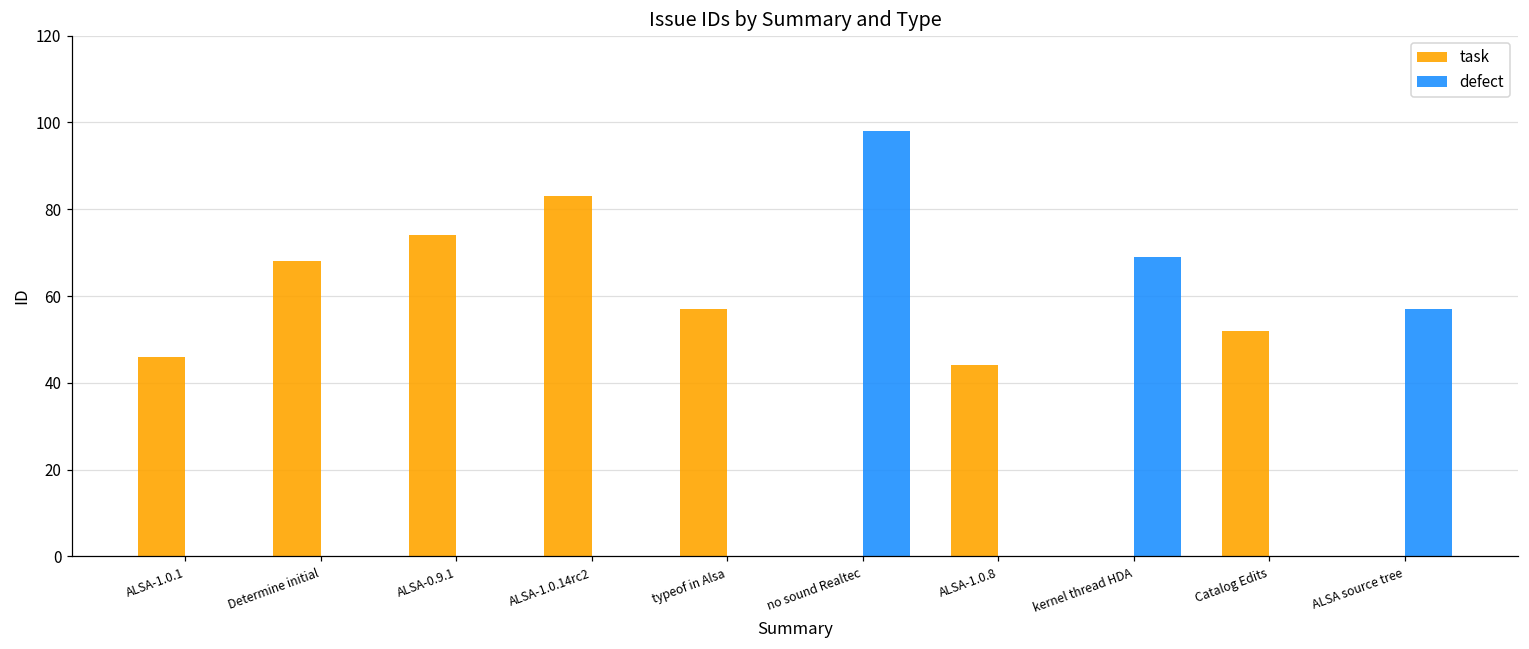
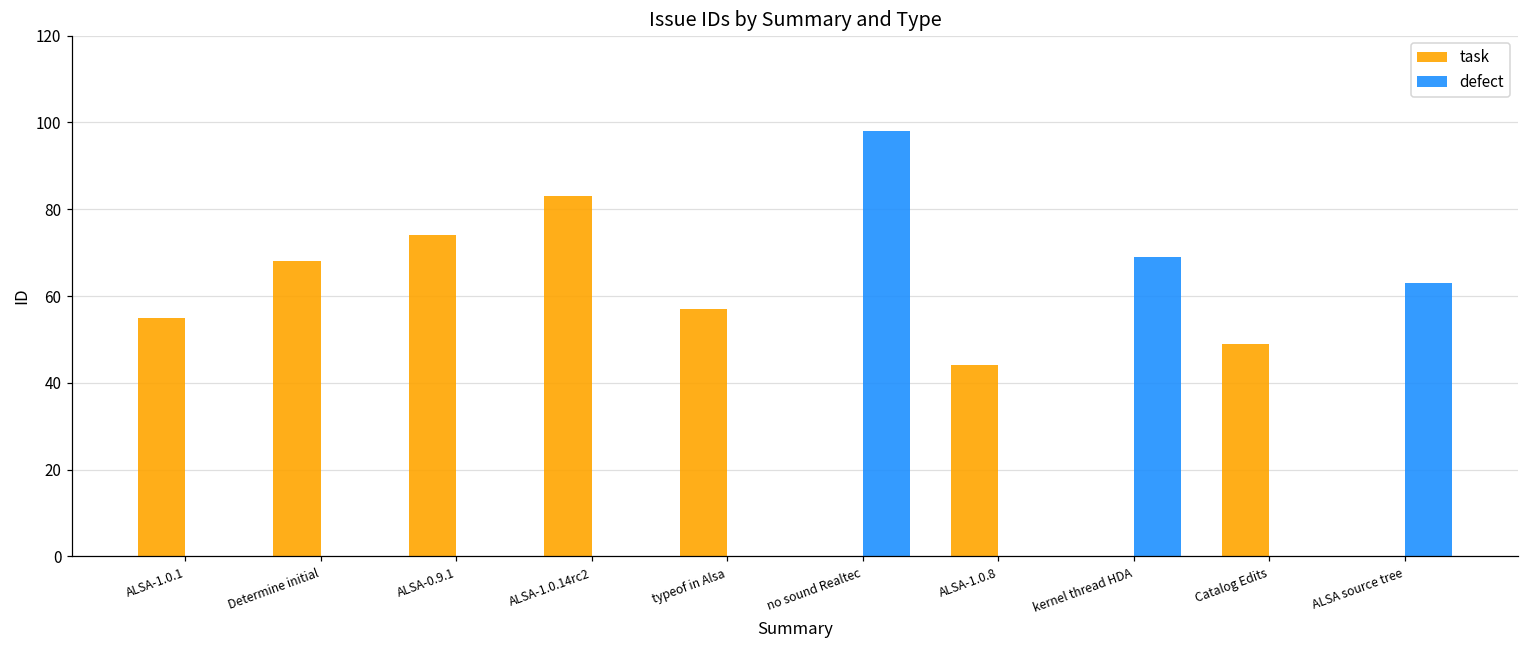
  {
    "task": {
-     "ALSA-1.0.1": 46,
+     "ALSA-1.0.1": 55,
      "Determine initial": 68,
      "ALSA-0.9.1": 74,
      "ALSA-1.0.14rc2": 83,
      "typeof in Alsa": 57,
      "no sound Realtec": 0,
      "ALSA-1.0.8": 44,
      "kernel thread HDA": 0,
-     "Catalog Edits": 52,
+     "Catalog Edits": 49,
      "ALSA source tree": 0
    },
    "defect": {
      "ALSA-1.0.1": 0,
      "Determine initial": 0,
      "ALSA-0.9.1": 0,
      "ALSA-1.0.14rc2": 0,
      "typeof in Alsa": 0,
      "no sound Realtec": 98,
      "ALSA-1.0.8": 0,
      "kernel thread HDA": 69,
      "Catalog Edits": 0,
-     "ALSA source tree": 57
+     "ALSA source tree": 63
    }
  }
